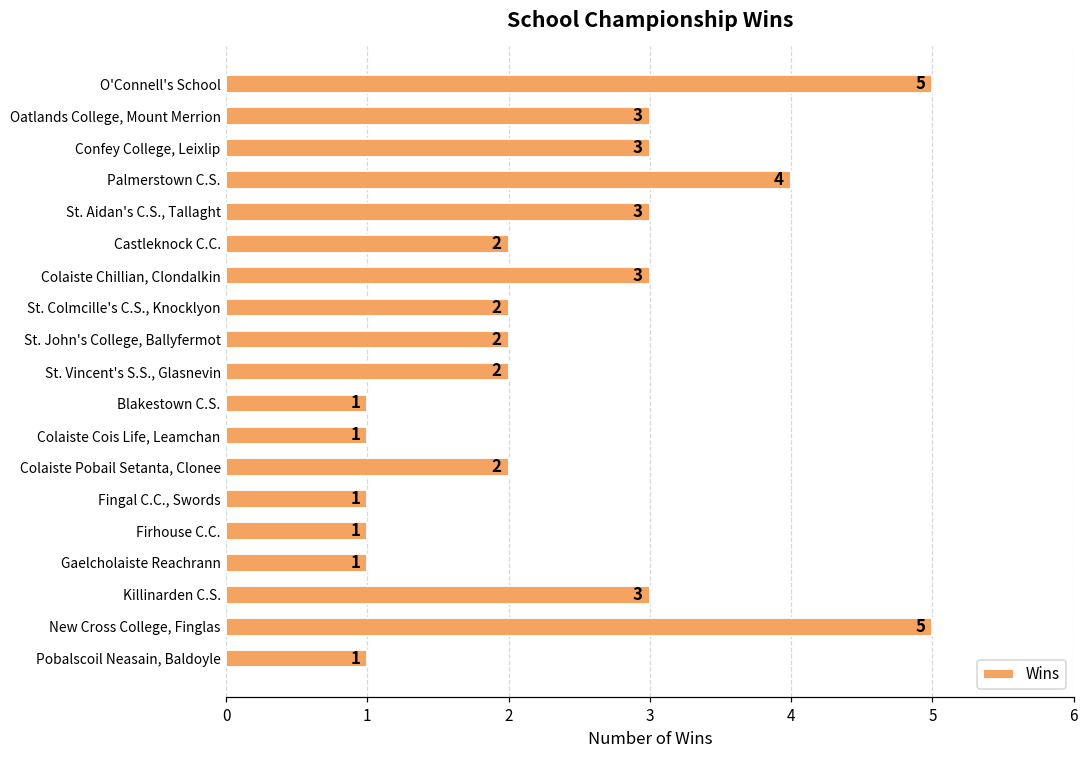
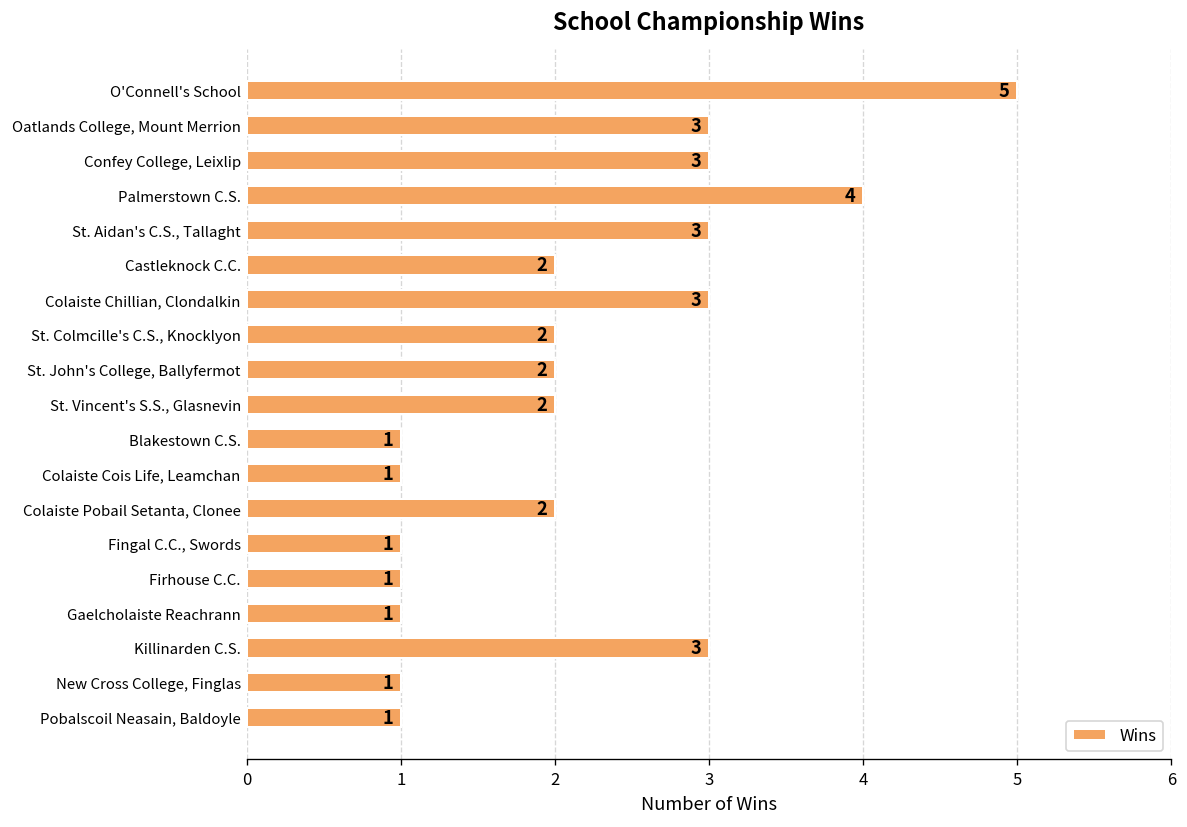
  {
    "O'Connell's School": 5,
    "Oatlands College, Mount Merrion": 3,
    "Confey College, Leixlip": 3,
    "Palmerstown C.S.": 4,
    "St. Aidan's C.S., Tallaght": 3,
    "Castleknock C.C.": 2,
    "Colaiste Chillian, Clondalkin": 3,
    "St. Colmcille's C.S., Knocklyon": 2,
    "St. John's College, Ballyfermot": 2,
    "St. Vincent's S.S., Glasnevin": 2,
    "Blakestown C.S.": 1,
    "Colaiste Cois Life, Leamchan": 1,
    "Colaiste Pobail Setanta, Clonee": 2,
    "Fingal C.C., Swords": 1,
    "Firhouse C.C.": 1,
    "Gaelcholaiste Reachrann": 1,
    "Killinarden C.S.": 3,
-   "New Cross College, Finglas": 5,
+   "New Cross College, Finglas": 1,
    "Pobalscoil Neasain, Baldoyle": 1
  }
